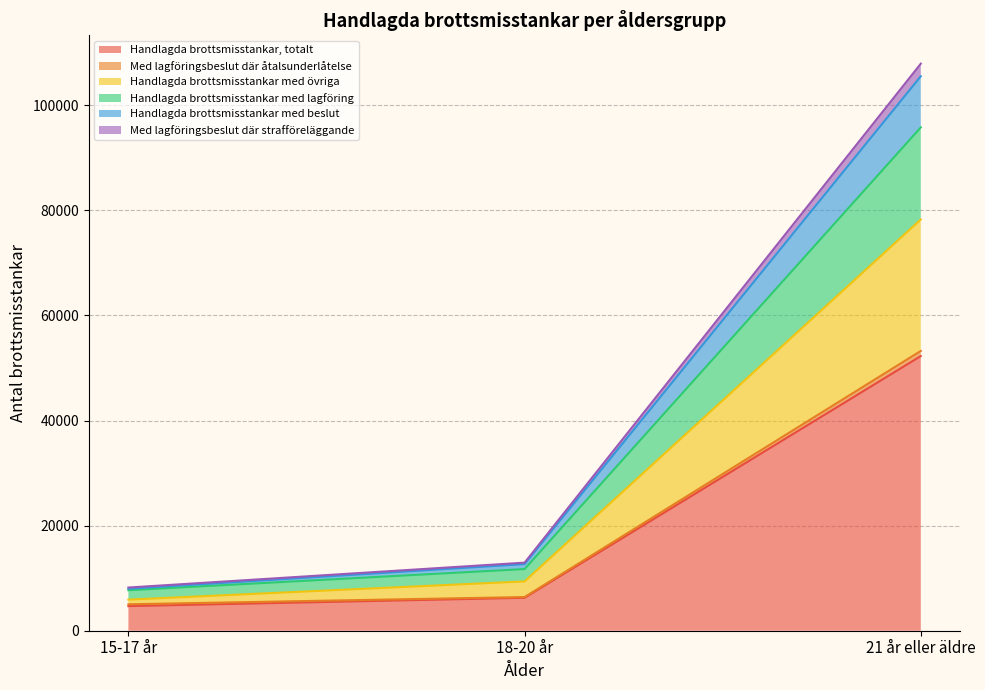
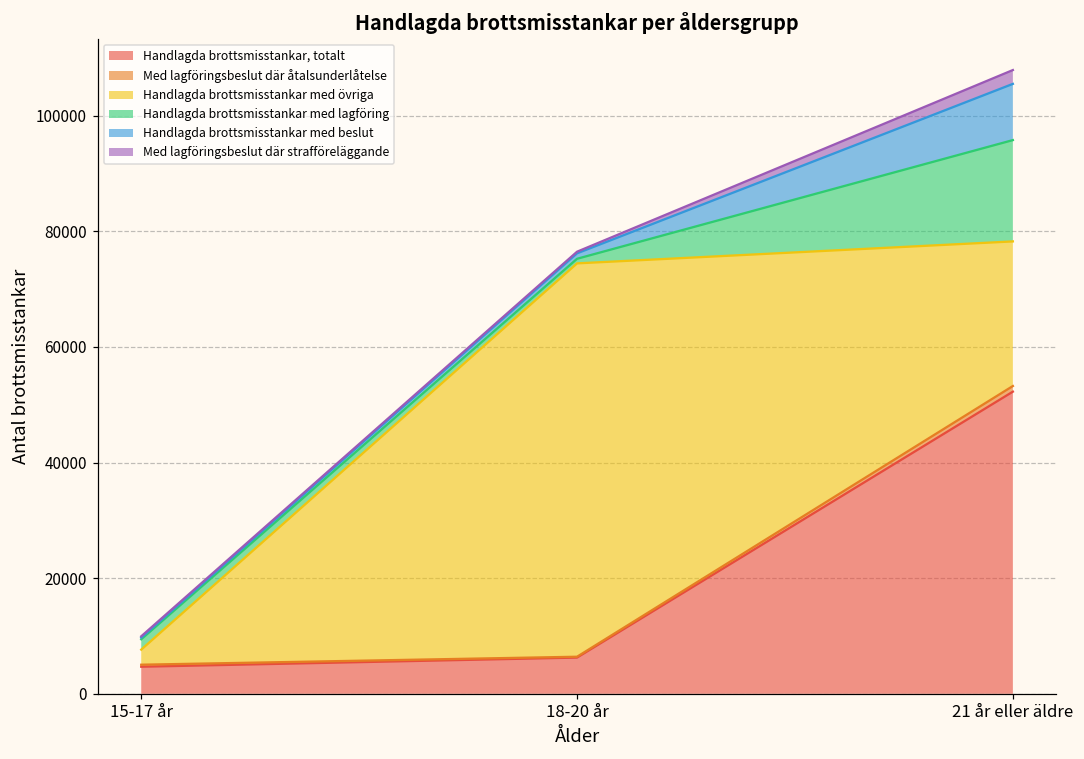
  {
    "Handlagda brottsmisstankar med övriga": {
-     "15-17 år": 1000,
-     "18-20 år": 3000,
+     "15-17 år": 3000,
+     "18-20 år": 68000,
      "21 år eller äldre": 25000
    },
    "Handlagda brottsmisstankar med lagföring": {
-     "18-20 år": 2000,
+     "18-20 år": 1000,
      "21 år eller äldre": 18000
    },
    "Handlagda brottsmisstankar med beslut": {
      "21 år eller äldre": 10000
    },
    "Med lagföringsbeslut där strafföreläggande": {
      "21 år eller äldre": 2000
    }
  }
